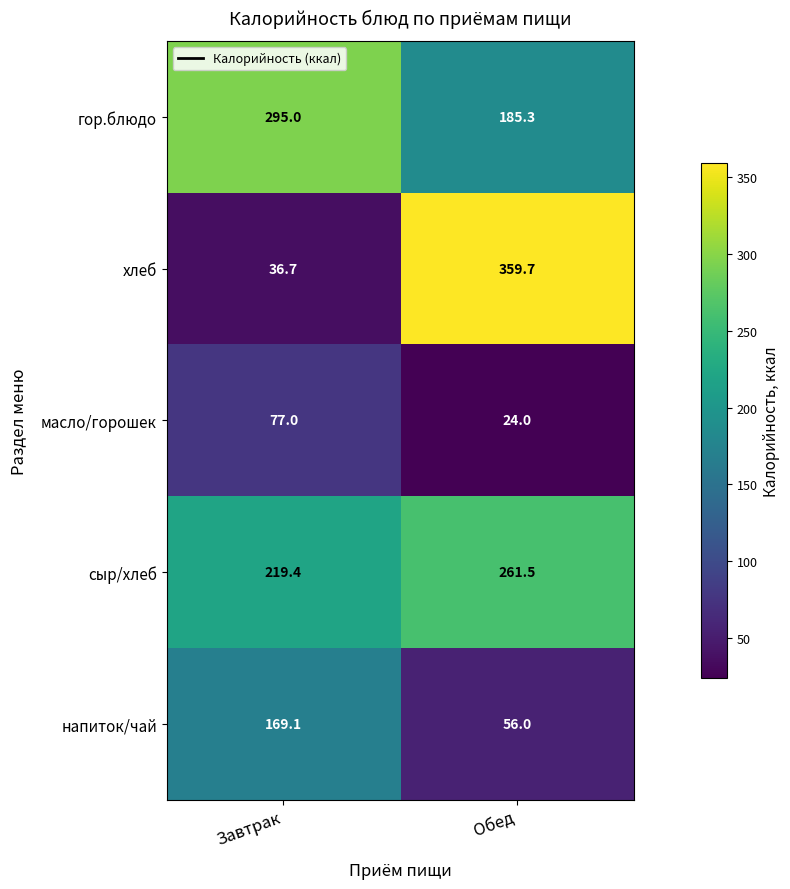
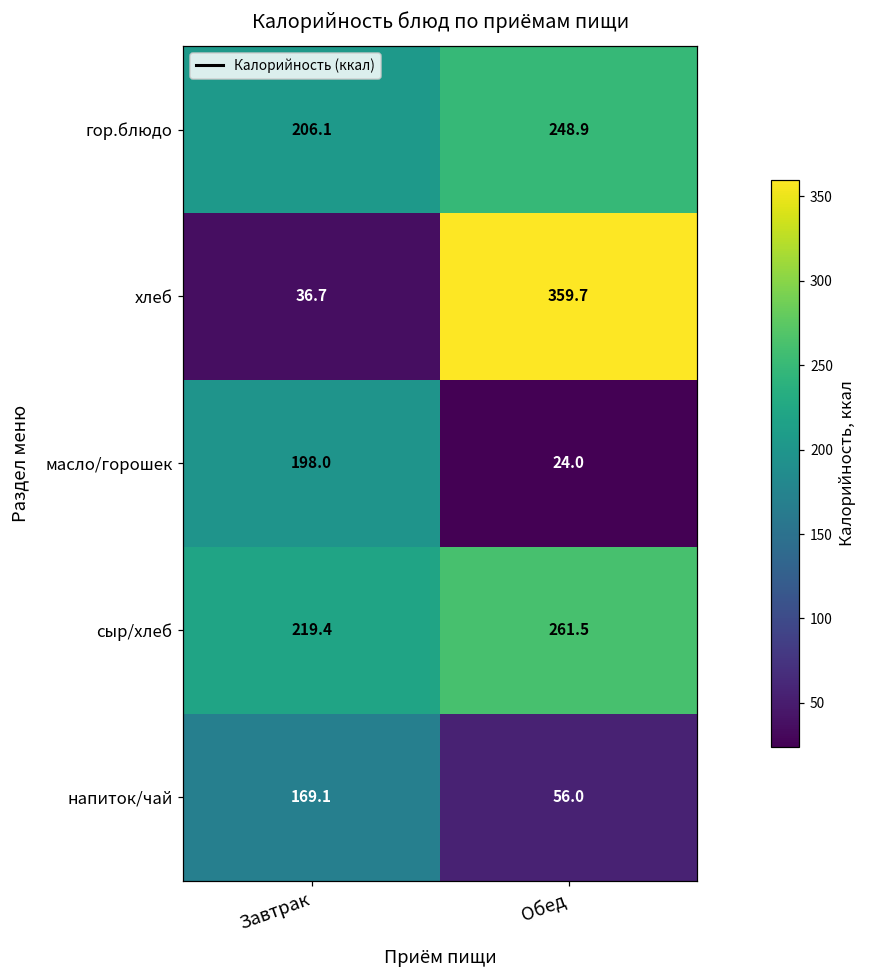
  {
    "гор.блюдо": {
-     "Завтрак": 295.0,
-     "Обед": 185.3
+     "Завтрак": 206.1,
+     "Обед": 248.9
    },
    "хлеб": {
      "Завтрак": 36.7,
      "Обед": 359.7
    },
    "масло/горошек": {
-     "Завтрак": 77.0,
+     "Завтрак": 198.0,
      "Обед": 24.0
    },
    "сыр/хлеб": {
      "Завтрак": 219.4,
      "Обед": 261.5
    },
    "напиток/чай": {
      "Завтрак": 169.1,
      "Обед": 56.0
    }
  }
